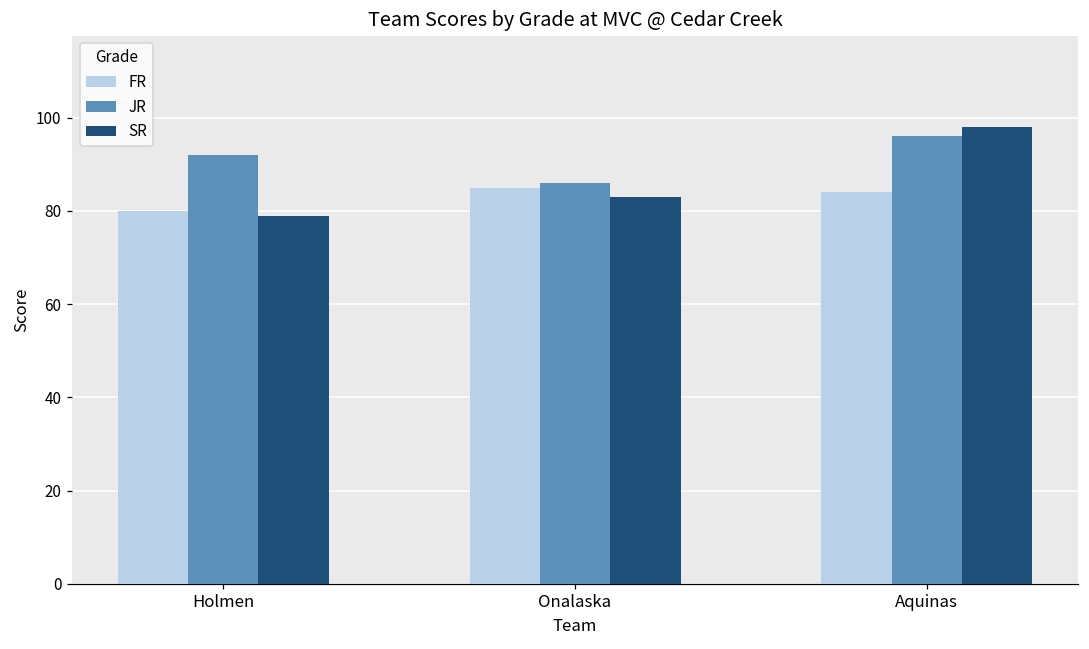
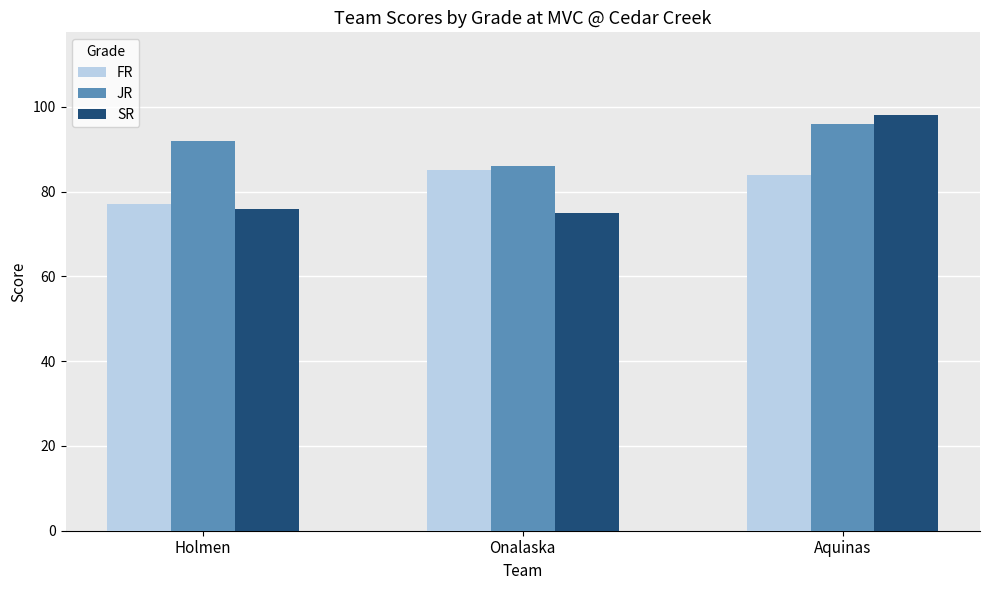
  {
    "FR": {
-     "Holmen": 80,
+     "Holmen": 77,
      "Onalaska": 85,
      "Aquinas": 84
    },
    "JR": {
      "Holmen": 92,
      "Onalaska": 86,
      "Aquinas": 96
    },
    "SR": {
-     "Holmen": 79,
-     "Onalaska": 83,
+     "Holmen": 76,
+     "Onalaska": 75,
      "Aquinas": 98
    }
  }
